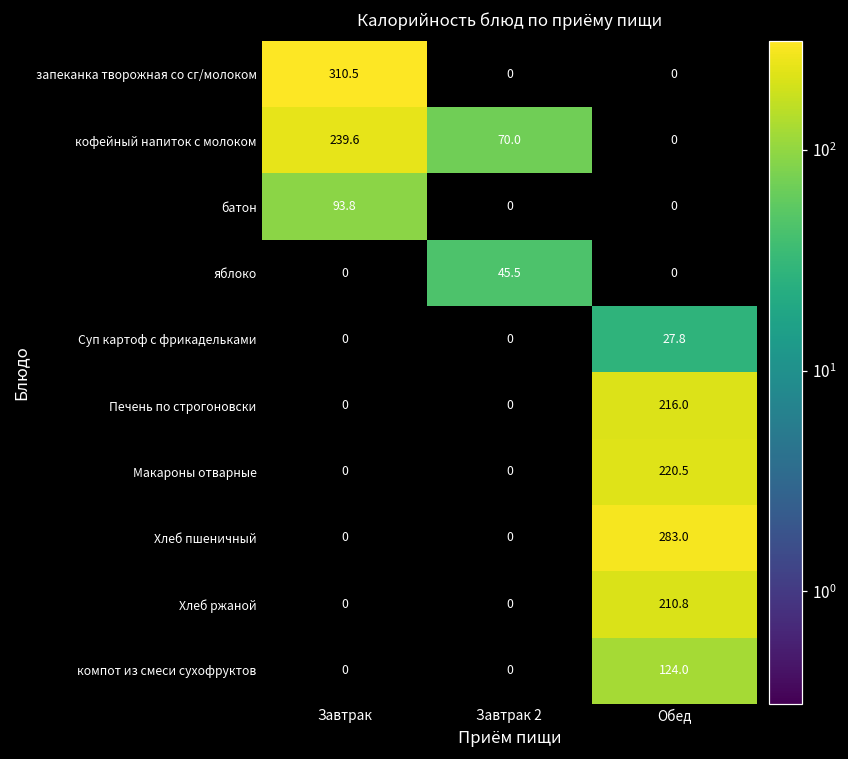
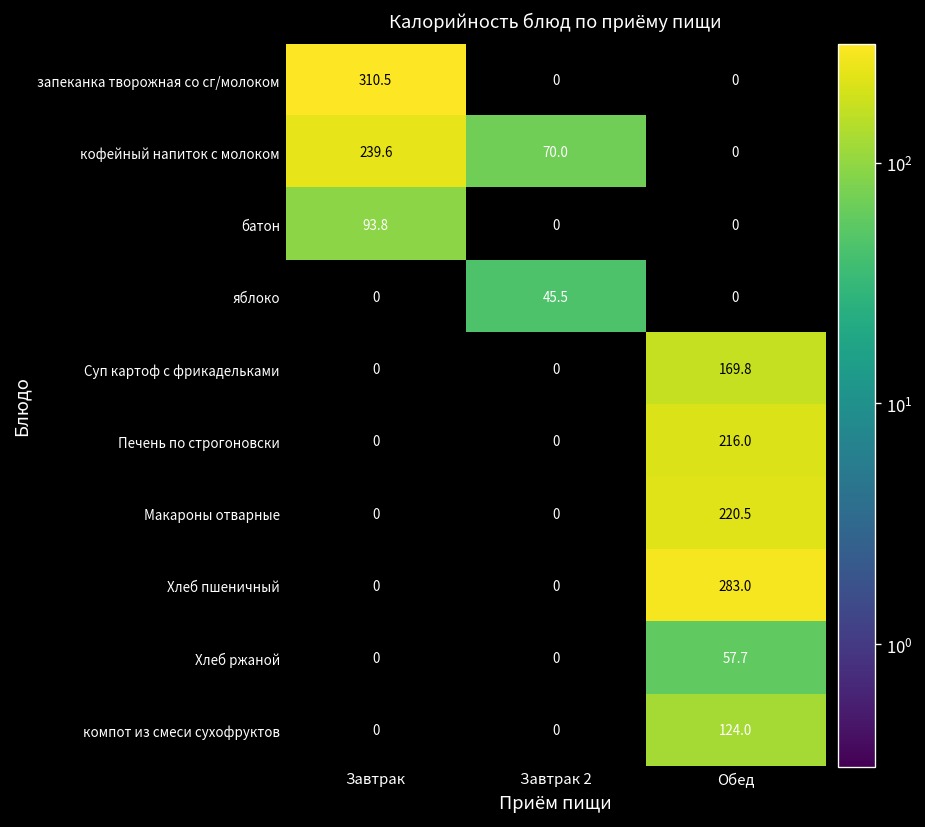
  {
    "запеканка творожная со сг/молоком": {
      "Завтрак": 310.5,
      "Завтрак 2": 0,
      "Обед": 0
    },
    "кофейный напиток с молоком": {
      "Завтрак": 239.6,
      "Завтрак 2": 70.0,
      "Обед": 0
    },
    "батон": {
      "Завтрак": 93.8,
      "Завтрак 2": 0,
      "Обед": 0
    },
    "яблоко": {
      "Завтрак": 0,
      "Завтрак 2": 45.5,
      "Обед": 0
    },
    "Суп картоф с фрикадельками": {
      "Завтрак": 0,
      "Завтрак 2": 0,
-     "Обед": 27.8
+     "Обед": 169.8
    },
    "Печень по строгоновски": {
      "Завтрак": 0,
      "Завтрак 2": 0,
      "Обед": 216.0
    },
    "Макароны отварные": {
      "Завтрак": 0,
      "Завтрак 2": 0,
      "Обед": 220.5
    },
    "Хлеб пшеничный": {
      "Завтрак": 0,
      "Завтрак 2": 0,
      "Обед": 283.0
    },
    "Хлеб ржаной": {
      "Завтрак": 0,
      "Завтрак 2": 0,
-     "Обед": 210.8
+     "Обед": 57.7
    },
    "компот из смеси сухофруктов": {
      "Завтрак": 0,
      "Завтрак 2": 0,
      "Обед": 124.0
    }
  }
